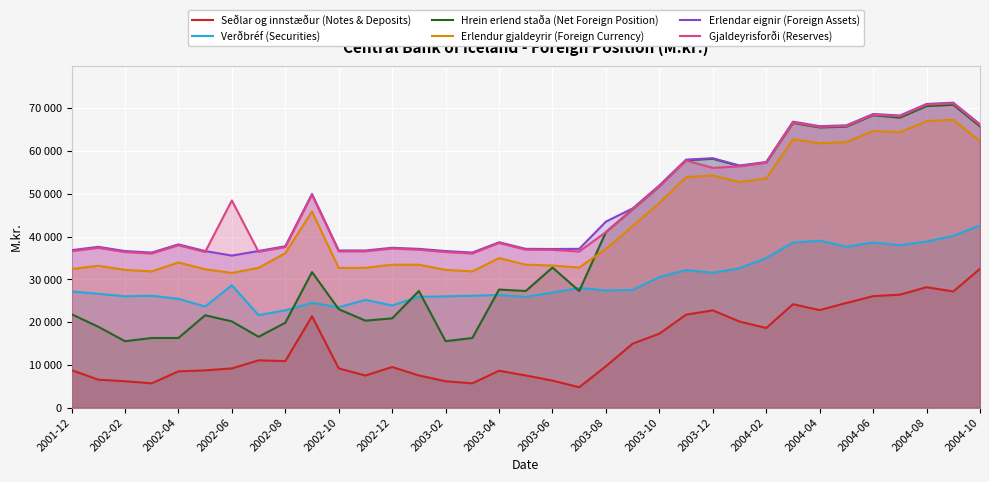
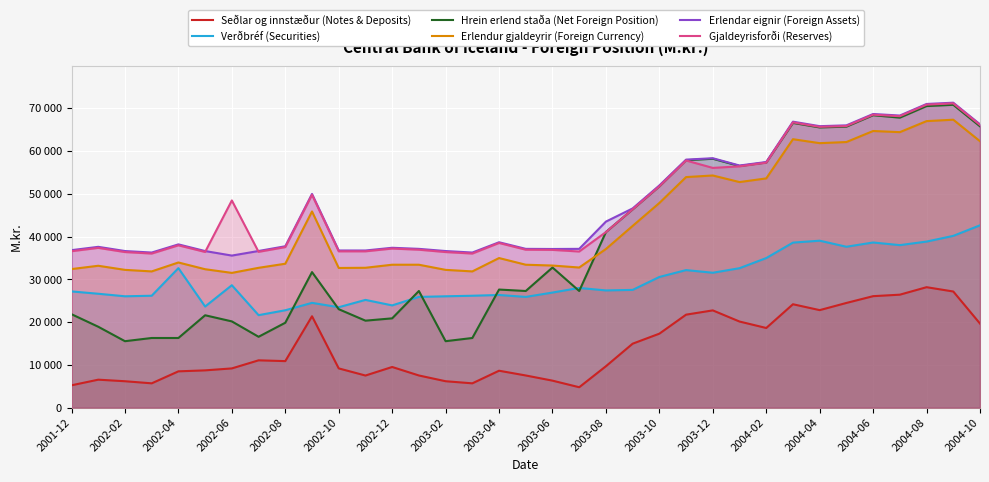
  {
    "Seðlar og innstæður (Notes & Deposits)": {
-     "2001-12": 9000,
+     "2001-12": 5000,
      "2002-02": 6000,
      "2002-04": 8000,
      "2002-06": 9000,
      "2002-08": 11000,
      "2002-10": 9000,
      "2002-12": 10000,
      "2003-02": 6000,
      "2003-04": 9000,
      "2003-06": 6000,
      "2003-08": 10000,
      "2003-10": 17000,
      "2003-12": 23000,
      "2004-02": 19000,
      "2004-04": 23000,
      "2004-06": 26000,
      "2004-08": 28000,
-     "2004-10": 32000
+     "2004-10": 20000
    },
    "Verðbréf (Securities)": {
      "2001-12": 27000,
      "2002-02": 26000,
-     "2002-04": 25000,
+     "2002-04": 33000,
      "2002-06": 29000,
      "2002-08": 23000,
      "2002-12": 24000,
      "2003-02": 26000,
      "2003-04": 26000,
      "2003-06": 27000,
      "2003-08": 27000,
      "2003-10": 31000,
      "2003-12": 32000,
      "2004-02": 35000,
      "2004-04": 39000,
      "2004-06": 39000,
      "2004-08": 39000,
      "2004-10": 43000
    },
    "Hrein erlend staða (Net Foreign Position)": {
      "2001-12": 22000,
      "2002-02": 16000,
      "2002-04": 16000,
      "2002-06": 20000,
      "2002-08": 20000,
      "2002-12": 21000,
      "2003-02": 16000,
      "2003-04": 28000
    },
    "Erlendur gjaldeyrir (Foreign Currency)": {
      "2001-12": 32000,
      "2002-02": 32000,
      "2002-04": 34000,
      "2002-06": 32000,
-     "2002-08": 36000,
+     "2002-08": 34000,
      "2002-10": 33000,
      "2002-12": 33000,
      "2003-02": 32000,
      "2003-04": 35000,
      "2003-08": 37000,
      "2003-10": 48000,
      "2003-12": 54000,
      "2004-02": 54000,
      "2004-04": 62000,
      "2004-06": 65000,
      "2004-08": 67000,
      "2004-10": 62000
    },
    "Erlendar eignir (Foreign Assets)": {
      "2002-06": 36000,
      "2003-08": 43000
    },
    "Gjaldeyrisforði (Reserves)": {
      "2002-06": 48000,
      "2003-12": 56000
    }
  }
